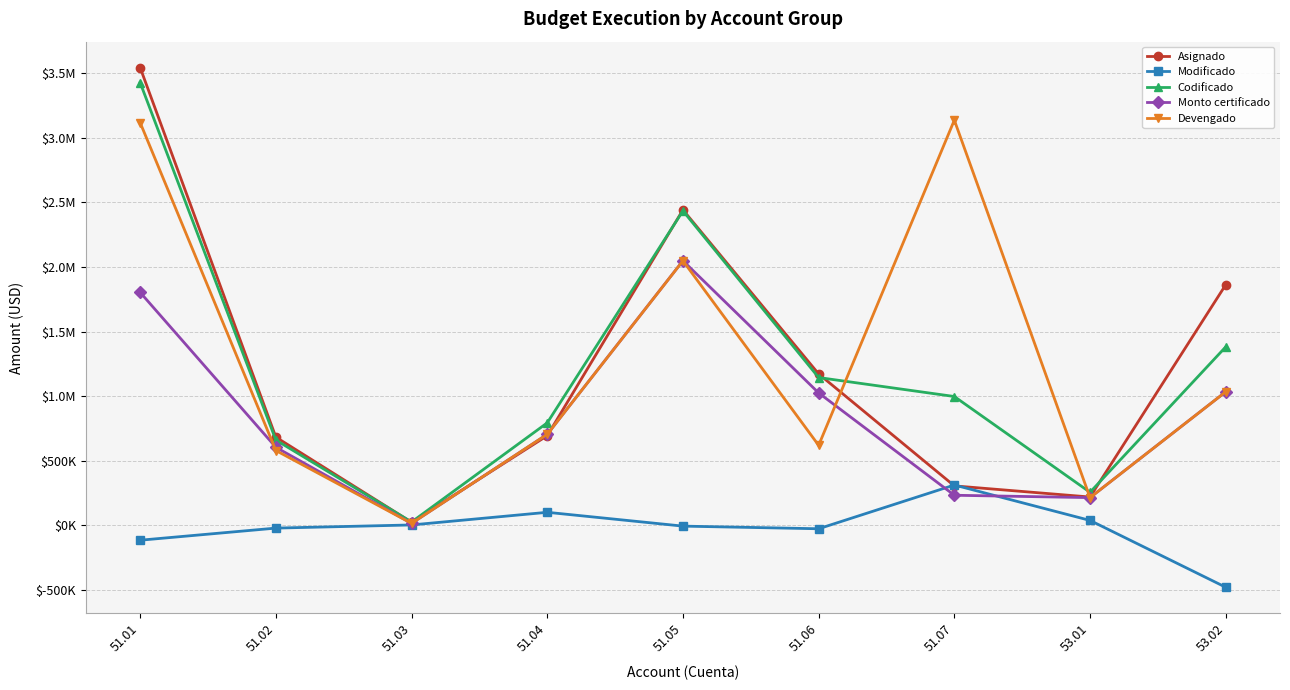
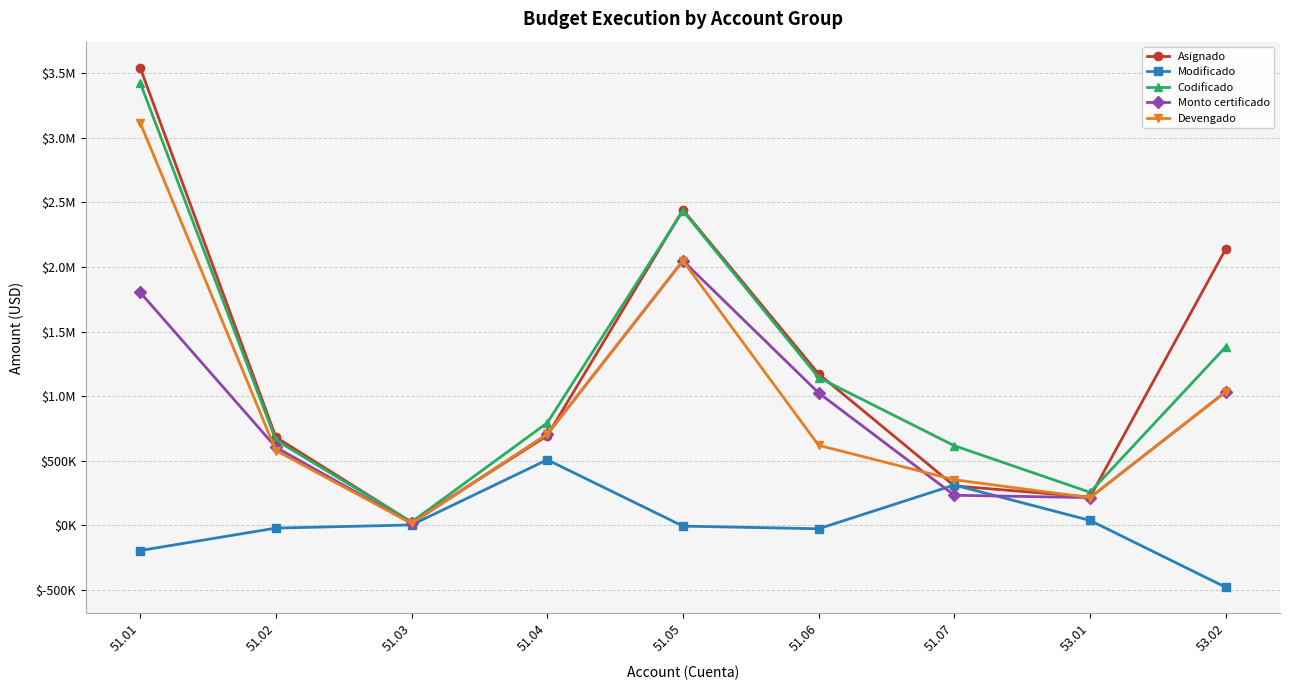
  {
    "Asignado": {
      "51.01": "$3540000",
      "51.02": "$680000",
      "51.06": "$1170000",
-     "53.02": "$1860000"
+     "53.02": "$2140000"
    },
    "Modificado": {
-     "51.01": "$-120000",
+     "51.01": "$-200000",
      "51.02": "$-20000",
-     "51.04": "$100000",
+     "51.04": "$510000",
      "51.05": "$-10000",
      "51.06": "$-30000",
      "53.01": "$40000",
      "53.02": "$-480000"
    },
    "Codificado": {
      "51.01": "$3430000",
      "51.02": "$660000",
      "51.04": "$790000",
      "51.06": "$1140000",
-     "51.07": "$1000000",
+     "51.07": "$620000",
      "53.01": "$250000",
      "53.02": "$1380000"
    },
    "Monto certificado": {
      "51.01": "$1800000",
      "51.02": "$600000",
      "51.06": "$1020000",
      "51.07": "$230000"
    },
    "Devengado": {
      "51.01": "$3120000",
      "51.02": "$580000",
      "51.06": "$620000",
-     "51.07": "$3140000"
+     "51.07": "$350000"
    }
  }
